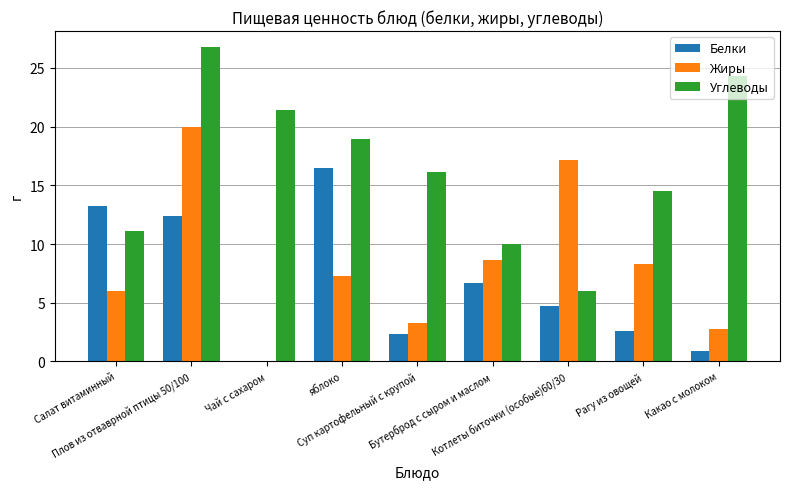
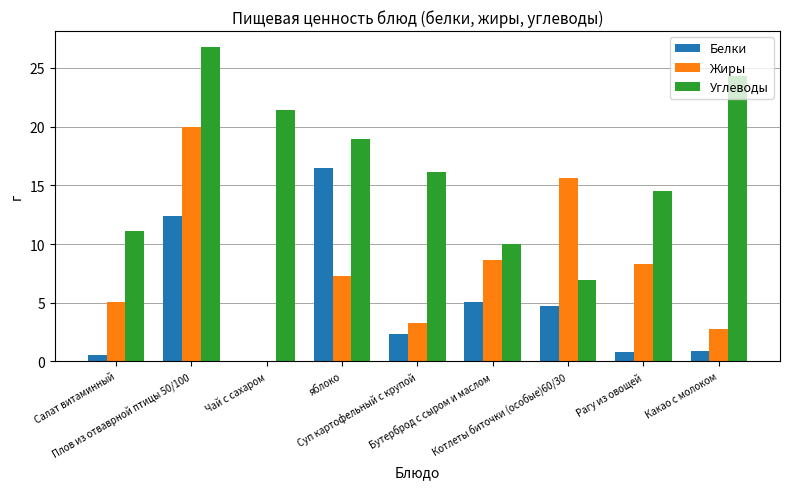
  {
    "Белки": {
-     "Салат витаминный": 13.2,
+     "Салат витаминный": 0.6,
      "Плов из отваврной птицы 50/100": 12.4,
      "Чай с сахаром": 0.0,
      "яблоко": 16.5,
      "Суп картофельный с крупой": 2.3,
-     "Бутерброд с сыром и маслом": 6.7,
+     "Бутерброд с сыром и маслом": 5.0,
      "Котлеты биточки (особые)60/30": 4.7,
-     "Рагу из овощей": 2.6,
+     "Рагу из овощей": 0.8,
      "Какао с молоком": 0.9
    },
    "Жиры": {
-     "Салат витаминный": 6.0,
+     "Салат витаминный": 5.1,
      "Плов из отваврной птицы 50/100": 20.0,
      "Чай с сахаром": 0.0,
      "яблоко": 7.3,
      "Суп картофельный с крупой": 3.3,
      "Бутерброд с сыром и маслом": 8.6,
-     "Котлеты биточки (особые)60/30": 17.2,
+     "Котлеты биточки (особые)60/30": 15.6,
      "Рагу из овощей": 8.3,
      "Какао с молоком": 2.8
    },
    "Углеводы": {
      "Салат витаминный": 11.1,
      "Плов из отваврной птицы 50/100": 26.8,
      "Чай с сахаром": 21.4,
      "яблоко": 18.9,
      "Суп картофельный с крупой": 16.1,
      "Бутерброд с сыром и маслом": 10.0,
-     "Котлеты биточки (особые)60/30": 6.0,
+     "Котлеты биточки (особые)60/30": 6.9,
      "Рагу из овощей": 14.5
    }
  }
